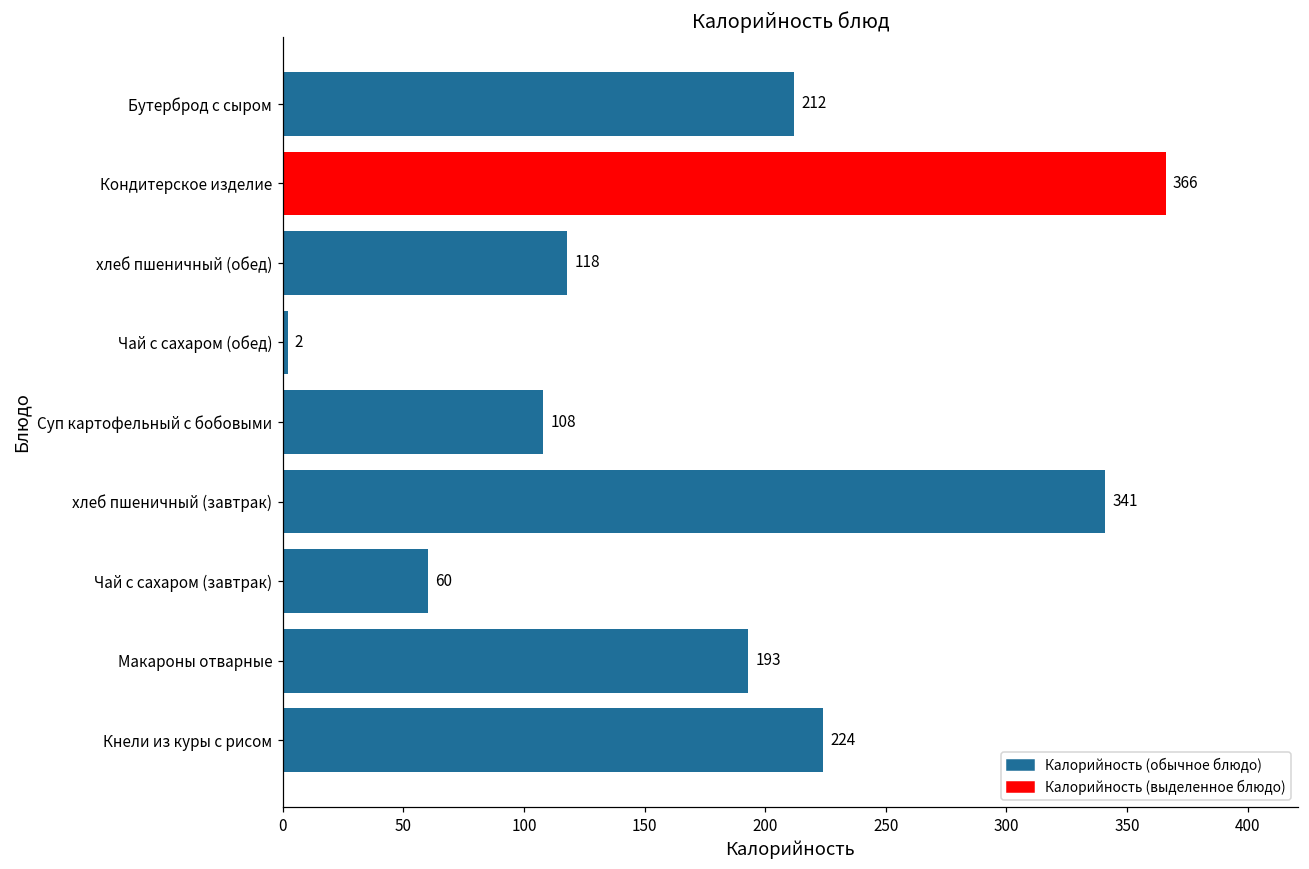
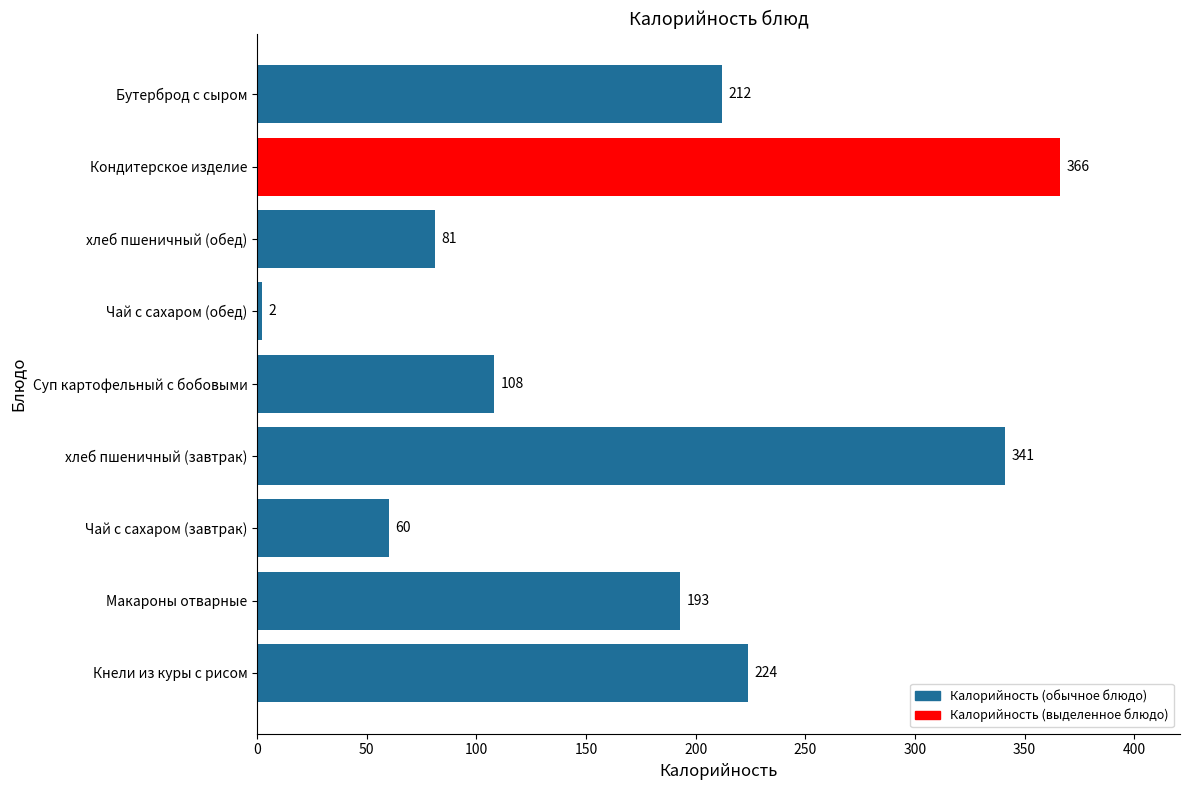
  {
    "Бутерброд с сыром": 212,
    "Кондитерское изделие": 366,
-   "хлеб пшеничный (обед)": 118,
+   "хлеб пшеничный (обед)": 81,
    "Чай с сахаром (обед)": 2,
    "Суп картофельный с бобовыми": 108,
    "хлеб пшеничный (завтрак)": 341,
    "Чай с сахаром (завтрак)": 60,
    "Макароны отварные": 193,
    "Кнели из куры с рисом": 224
  }
